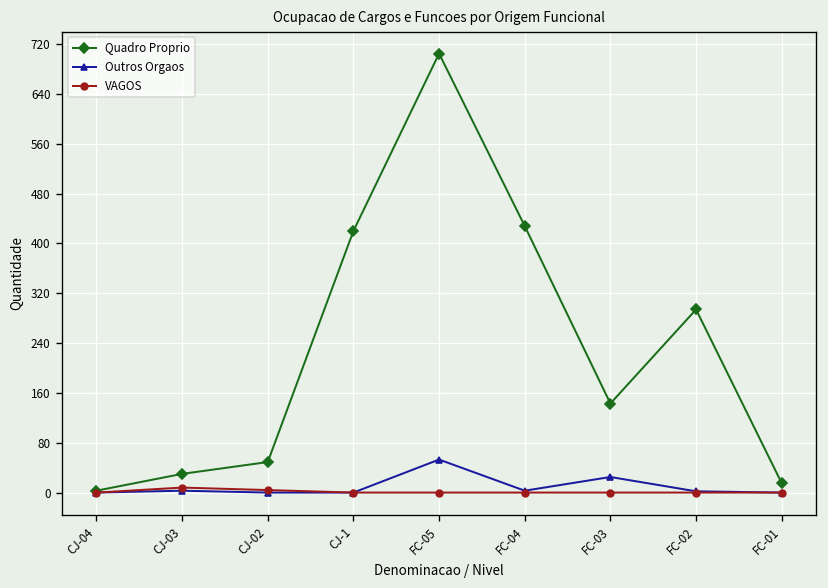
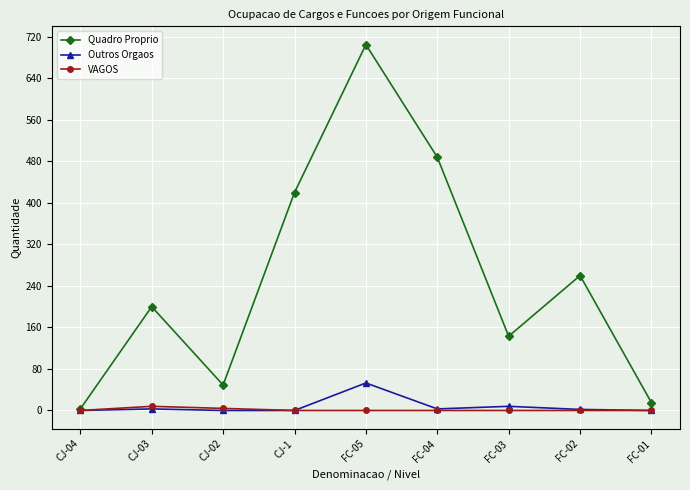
  {
    "Quadro Proprio": {
-     "CJ-03": 30,
+     "CJ-03": 200,
      "CJ-02": 50,
      "CJ-1": 420,
      "FC-05": 710,
-     "FC-04": 430,
+     "FC-04": 490,
      "FC-03": 140,
-     "FC-02": 290,
+     "FC-02": 260,
      "FC-01": 20
    },
    "Outros Orgaos": {
      "CJ-03": 0,
      "FC-05": 50,
-     "FC-03": 30
+     "FC-03": 10
    },
    "VAGOS": {
      "CJ-03": 10,
      "FC-05": 0,
      "FC-03": 0
    }
  }
